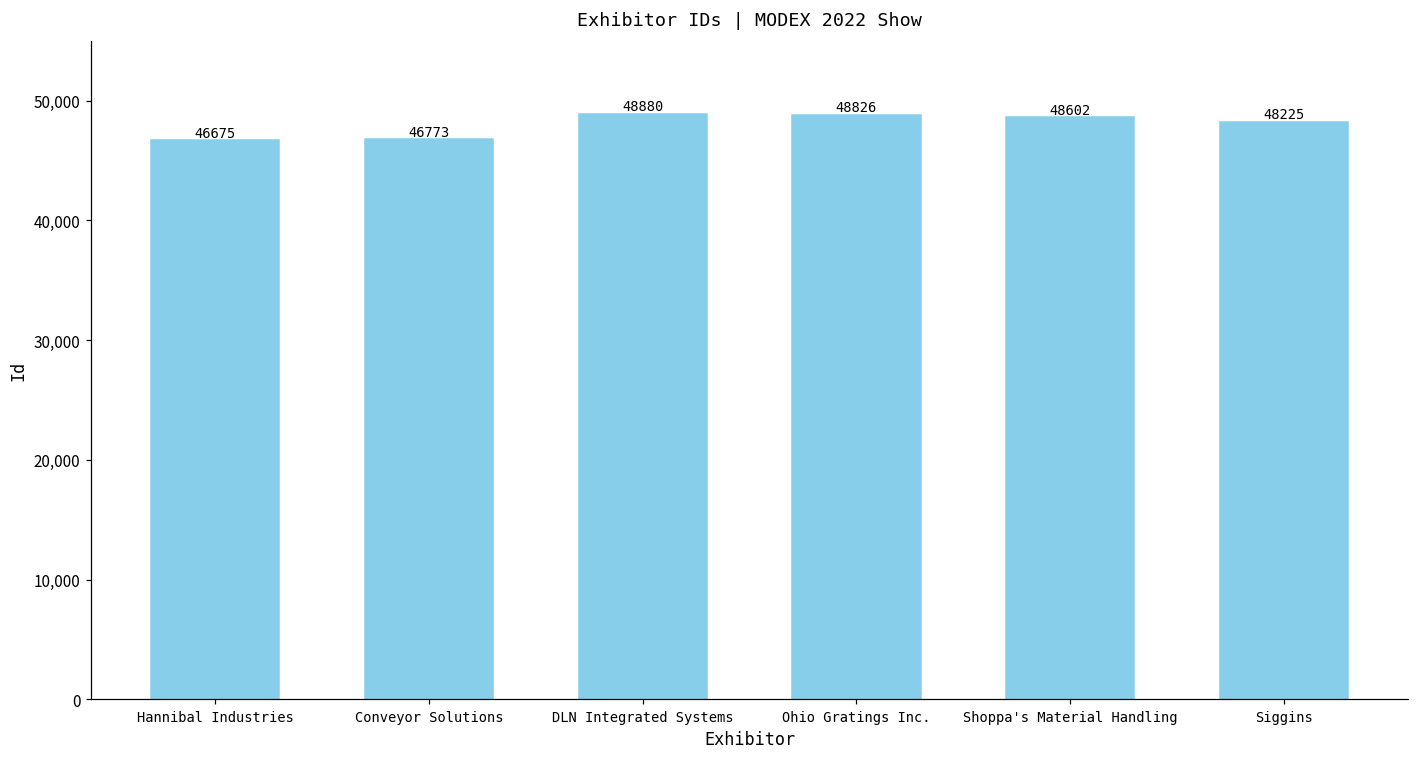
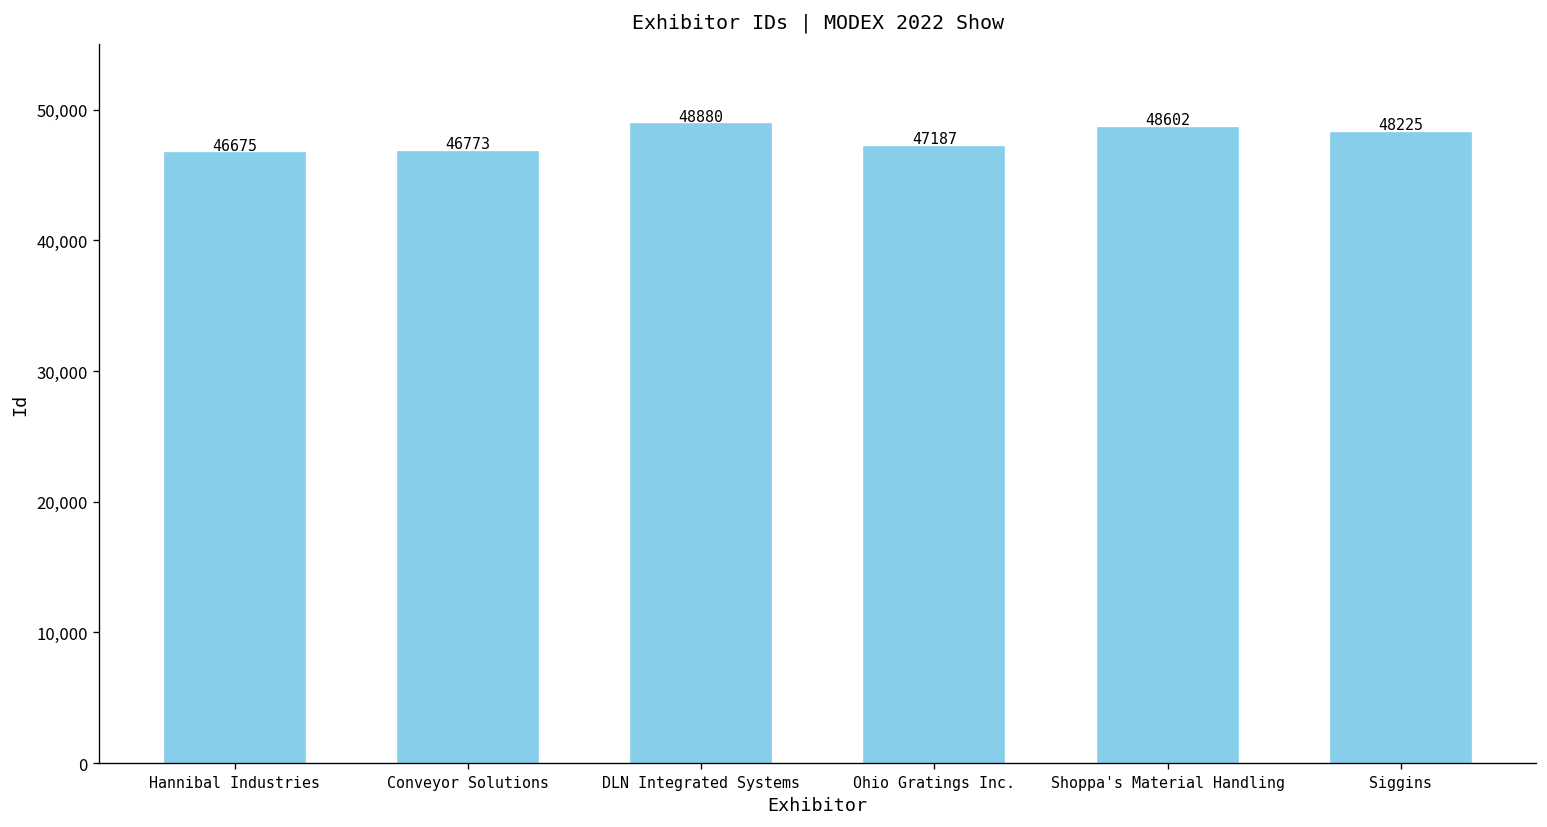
  {
    "Hannibal Industries": 46675,
    "Conveyor Solutions": 46773,
    "DLN Integrated Systems": 48880,
-   "Ohio Gratings Inc.": 48826,
+   "Ohio Gratings Inc.": 47187,
    "Shoppa's Material Handling": 48602,
    "Siggins": 48225
  }
